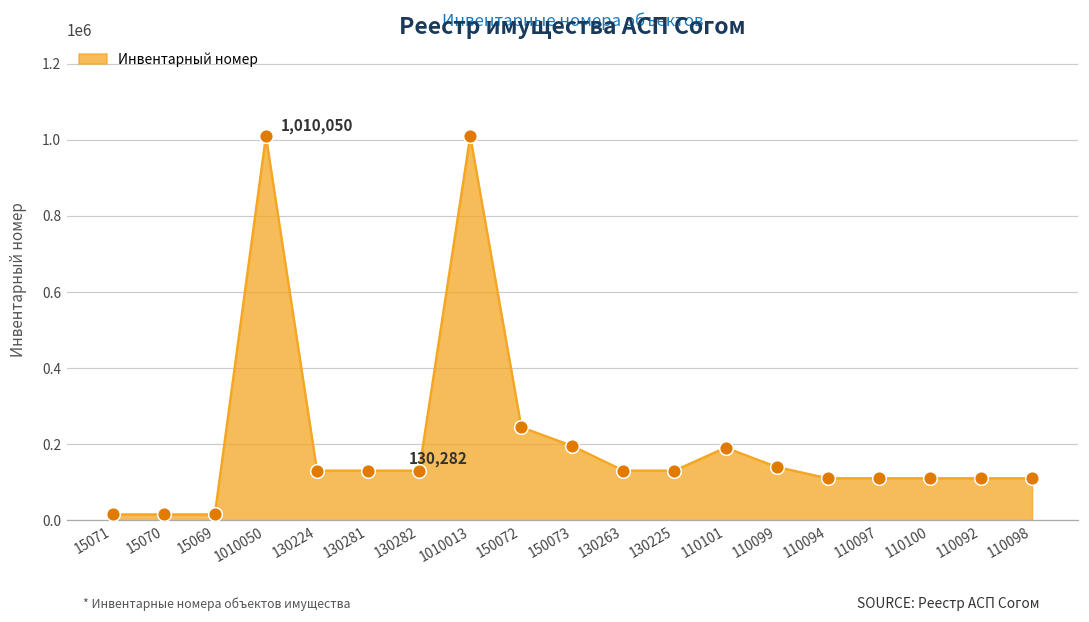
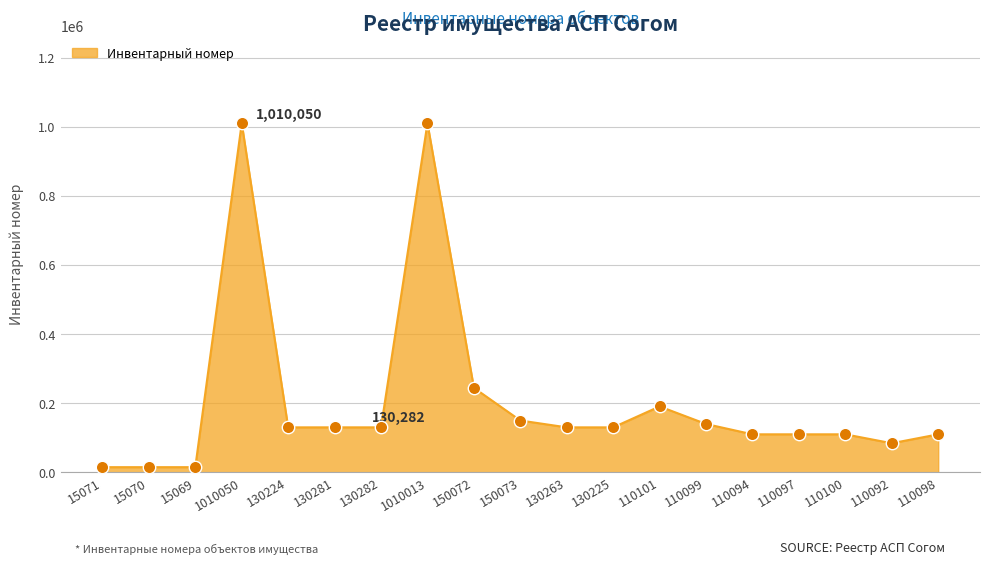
  {
    "15071": 20000,
    "15070": 20000,
    "15069": 20000,
    "130224": 130000,
    "130281": 130000,
    "1010013": 1010000,
    "150072": 240000,
-   "150073": 200000,
+   "150073": 150000,
    "130263": 130000,
    "130225": 130000,
    "110101": 190000,
    "110099": 140000,
    "110094": 110000,
    "110097": 110000,
    "110100": 110000,
-   "110092": 110000,
+   "110092": 80000,
    "110098": 110000
  }
